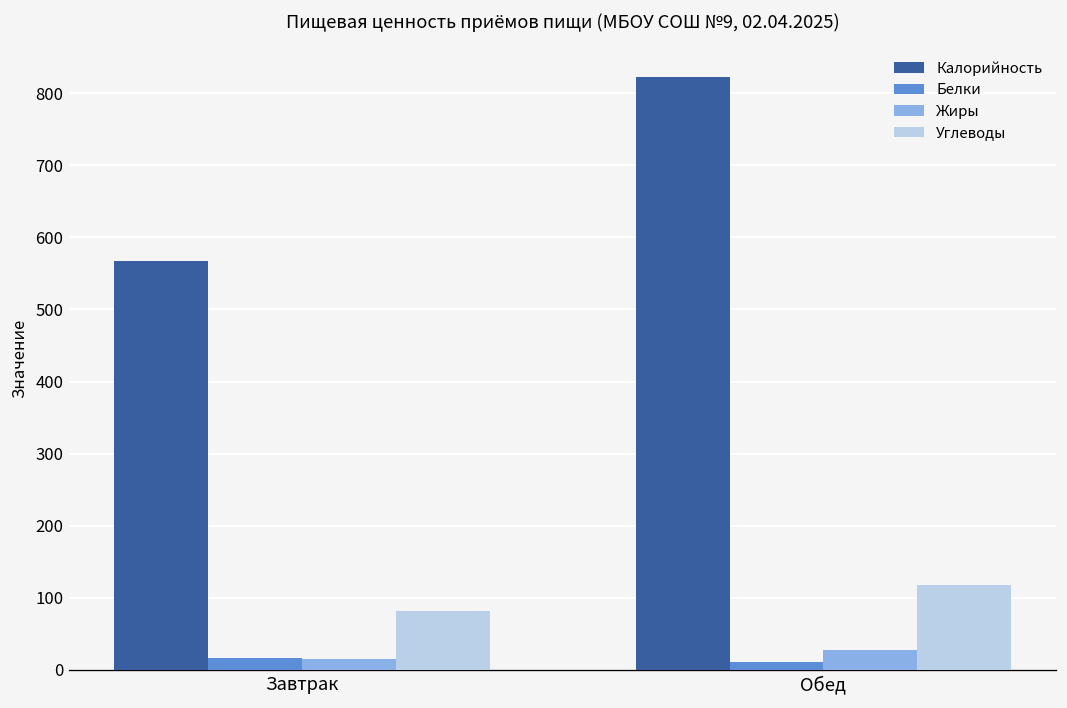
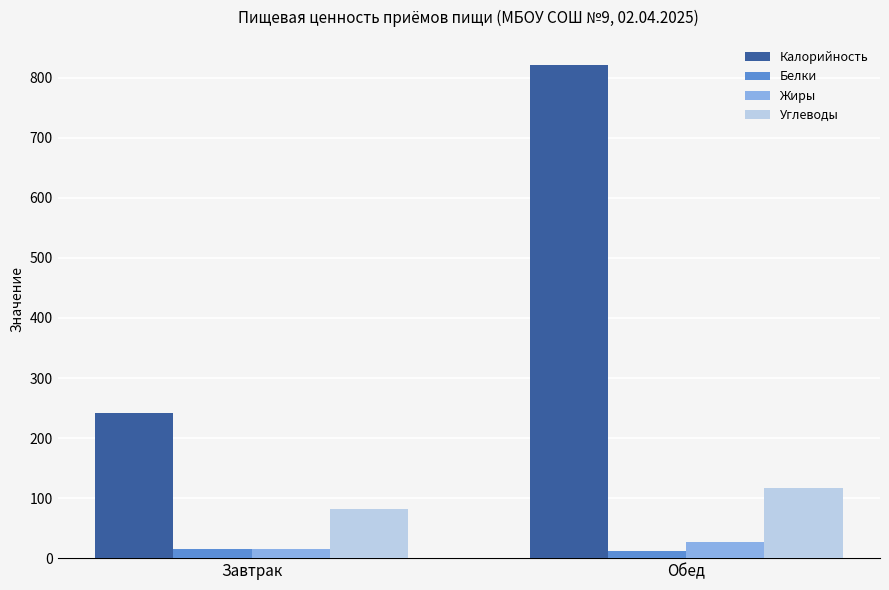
  {
    "Калорийность": {
-     "Завтрак": 570,
+     "Завтрак": 240,
      "Обед": 820
    },
    "Белки": {
      "Завтрак": 20,
      "Обед": 10
    }
  }
